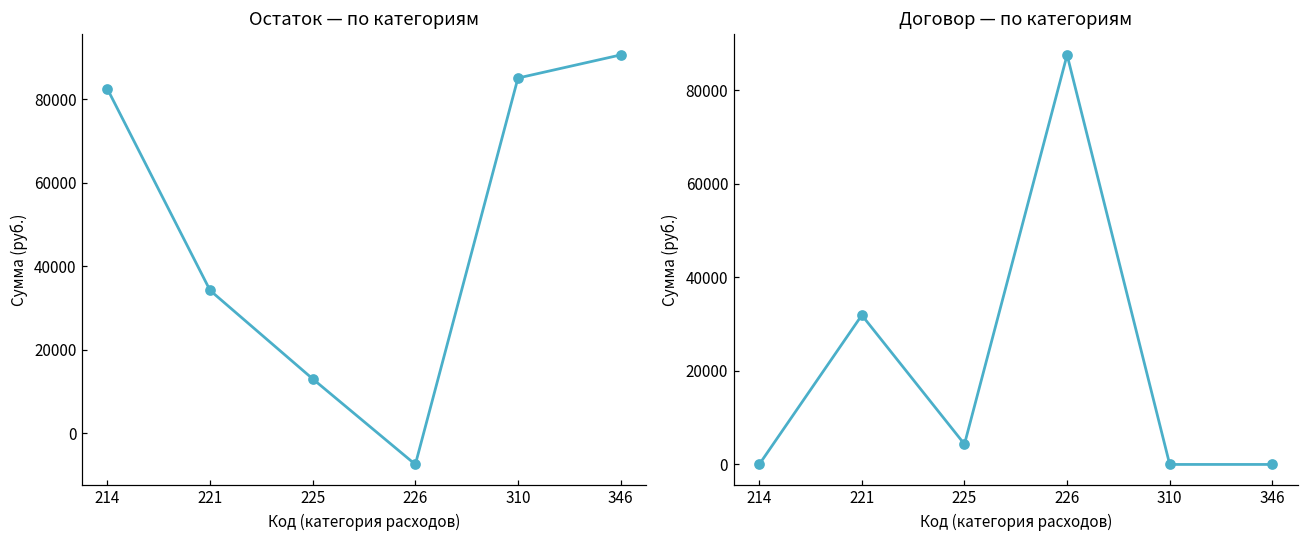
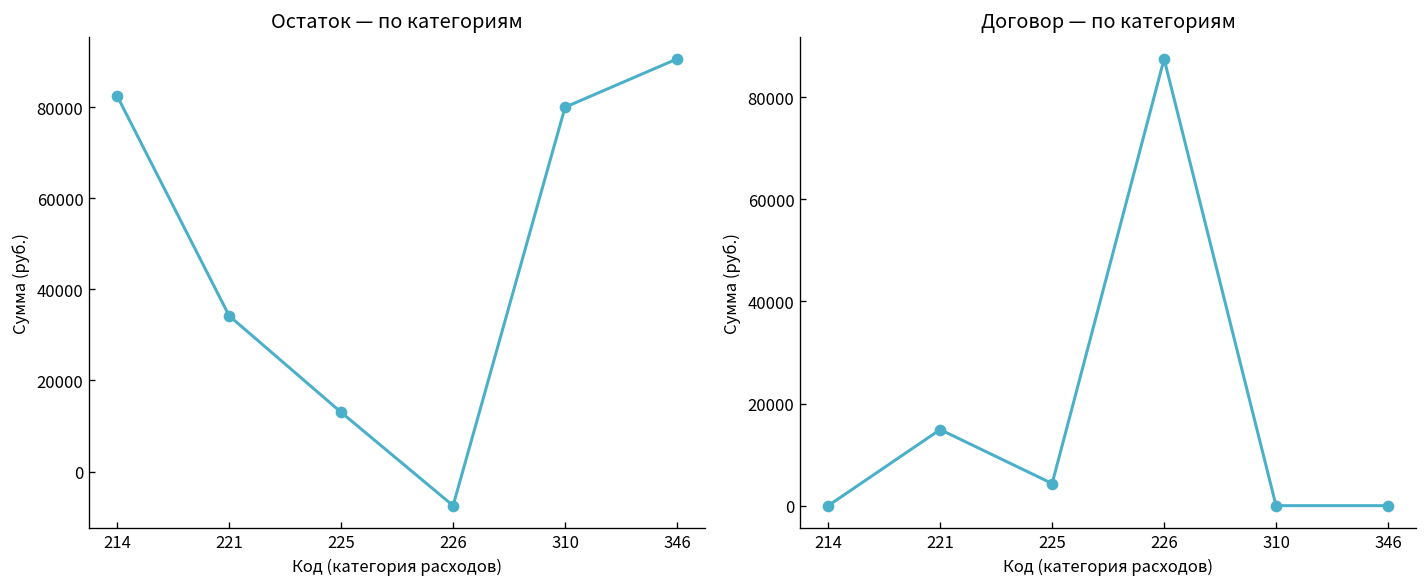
  {
    "Остаток — по категориям": {
      "214": 82000,
      "221": 34000,
      "225": 13000,
      "226": -7000,
-     "310": 85000,
+     "310": 80000,
      "346": 91000
    },
    "Договор — по категориям": {
      "214": 0,
-     "221": 32000,
+     "221": 15000,
      "225": 4000,
      "226": 87000,
      "310": 0,
      "346": 0
    }
  }
